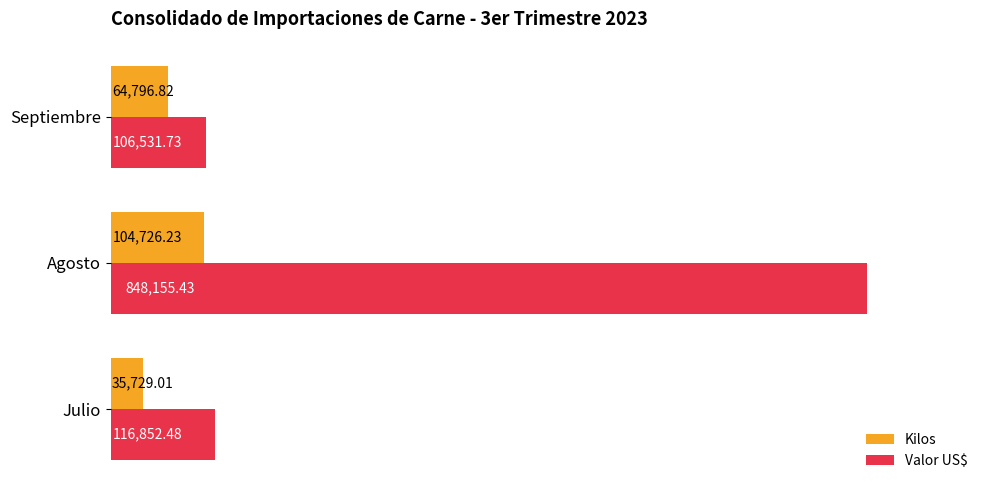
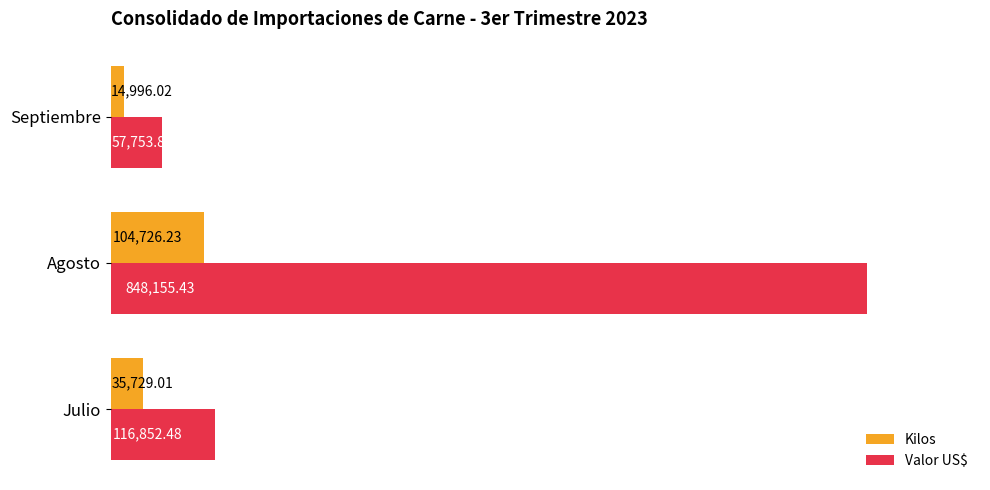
  {
    "Kilos": {
-     "Septiembre": "64,796.82",
+     "Septiembre": "14,996.02",
      "Agosto": "104,726.23",
      "Julio": "35,729.01"
    },
    "Valor US$": {
-     "Septiembre": "106,531.73",
+     "Septiembre": "57,753.84",
      "Agosto": "848,155.43",
      "Julio": "116,852.48"
    }
  }
